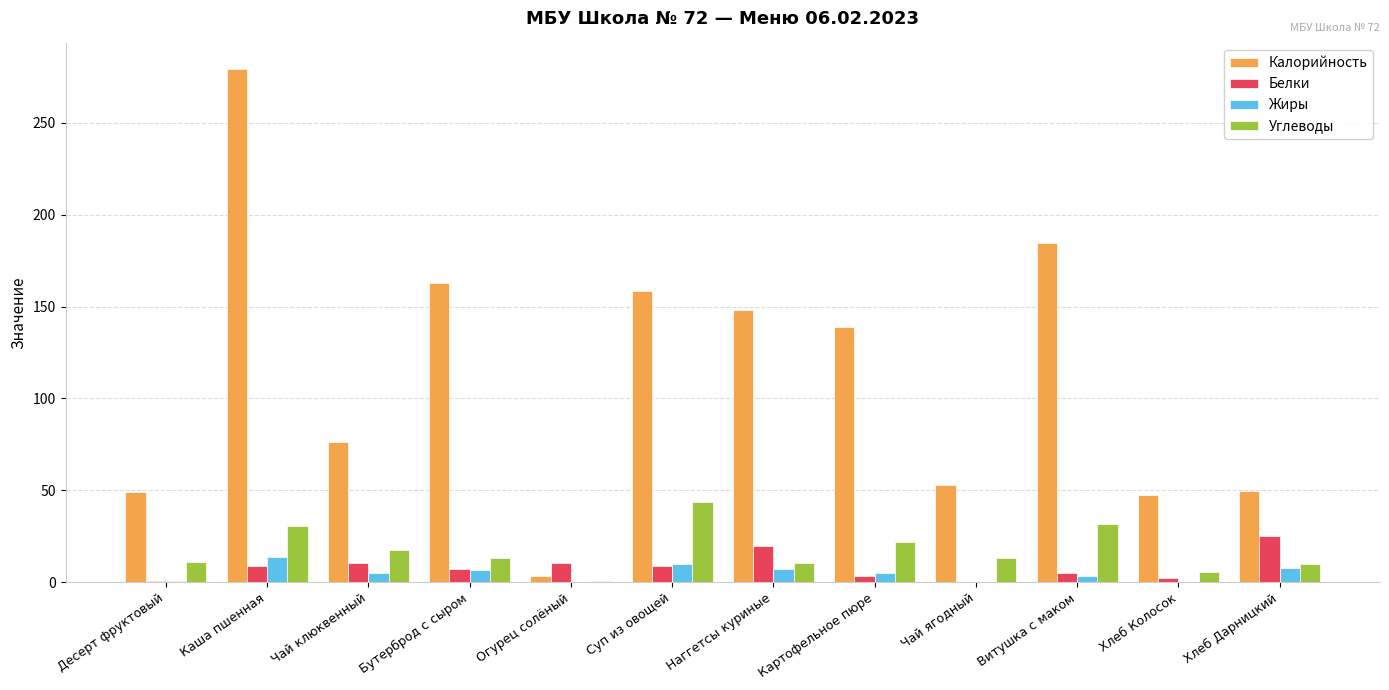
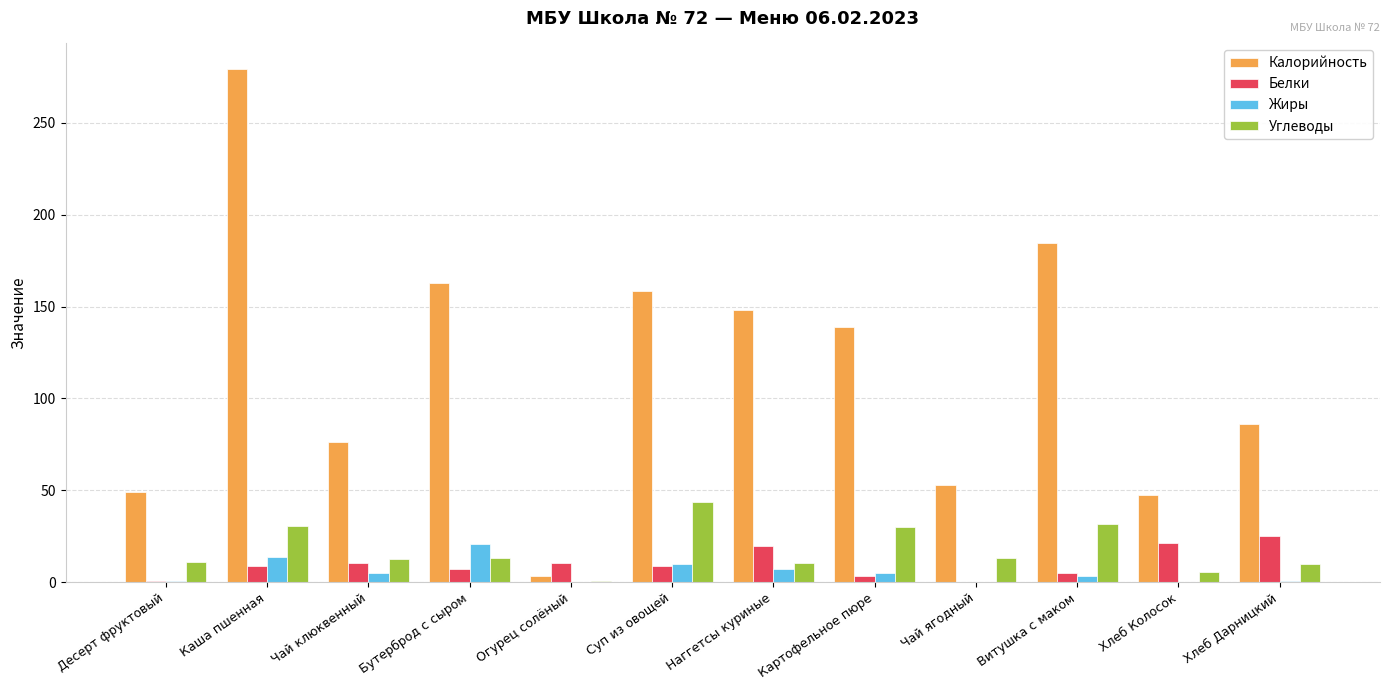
  {
    "Калорийность": {
      "Десерт фруктовый": 49,
      "Каша пшенная": 279,
      "Чай клюквенный": 76,
      "Бутерброд с сыром": 163,
      "Огурец солёный": 3,
      "Суп из овощей": 159,
      "Наггетсы куриные": 148,
      "Картофельное пюре": 139,
      "Чай ягодный": 53,
      "Витушка с маком": 185,
      "Хлеб Колосок": 48,
-     "Хлеб Дарницкий": 50
+     "Хлеб Дарницкий": 86
    },
    "Белки": {
      "Каша пшенная": 9,
      "Чай клюквенный": 10,
      "Бутерброд с сыром": 7,
      "Огурец солёный": 10,
      "Суп из овощей": 9,
      "Наггетсы куриные": 20,
      "Картофельное пюре": 3,
      "Витушка с маком": 5,
-     "Хлеб Колосок": 2,
+     "Хлеб Колосок": 22,
      "Хлеб Дарницкий": 25
    },
    "Жиры": {
      "Каша пшенная": 13,
      "Чай клюквенный": 5,
-     "Бутерброд с сыром": 7,
+     "Бутерброд с сыром": 21,
      "Суп из овощей": 10,
      "Наггетсы куриные": 7,
      "Картофельное пюре": 5,
      "Витушка с маком": 3,
-     "Хлеб Дарницкий": 8
+     "Хлеб Дарницкий": 0
    },
    "Углеводы": {
      "Десерт фруктовый": 11,
      "Каша пшенная": 31,
-     "Чай клюквенный": 17,
+     "Чай клюквенный": 13,
      "Бутерброд с сыром": 13,
      "Суп из овощей": 44,
      "Наггетсы куриные": 10,
-     "Картофельное пюре": 22,
+     "Картофельное пюре": 30,
      "Чай ягодный": 13,
      "Витушка с маком": 32,
      "Хлеб Колосок": 6,
      "Хлеб Дарницкий": 10
    }
  }
